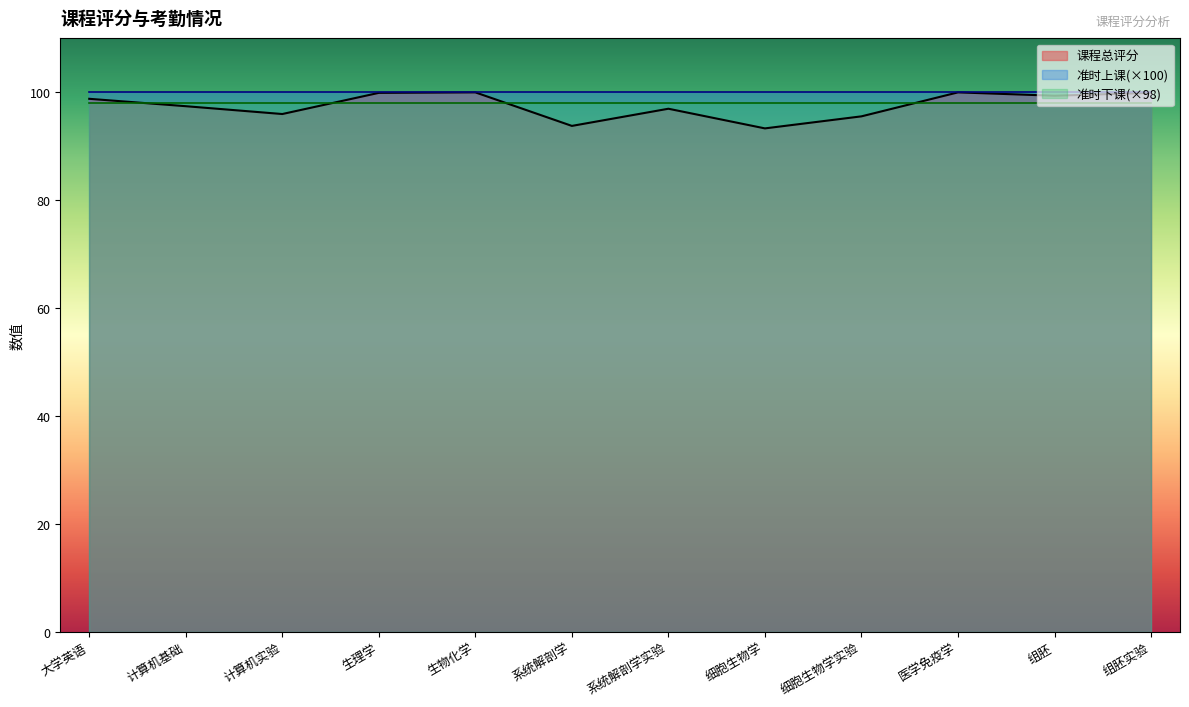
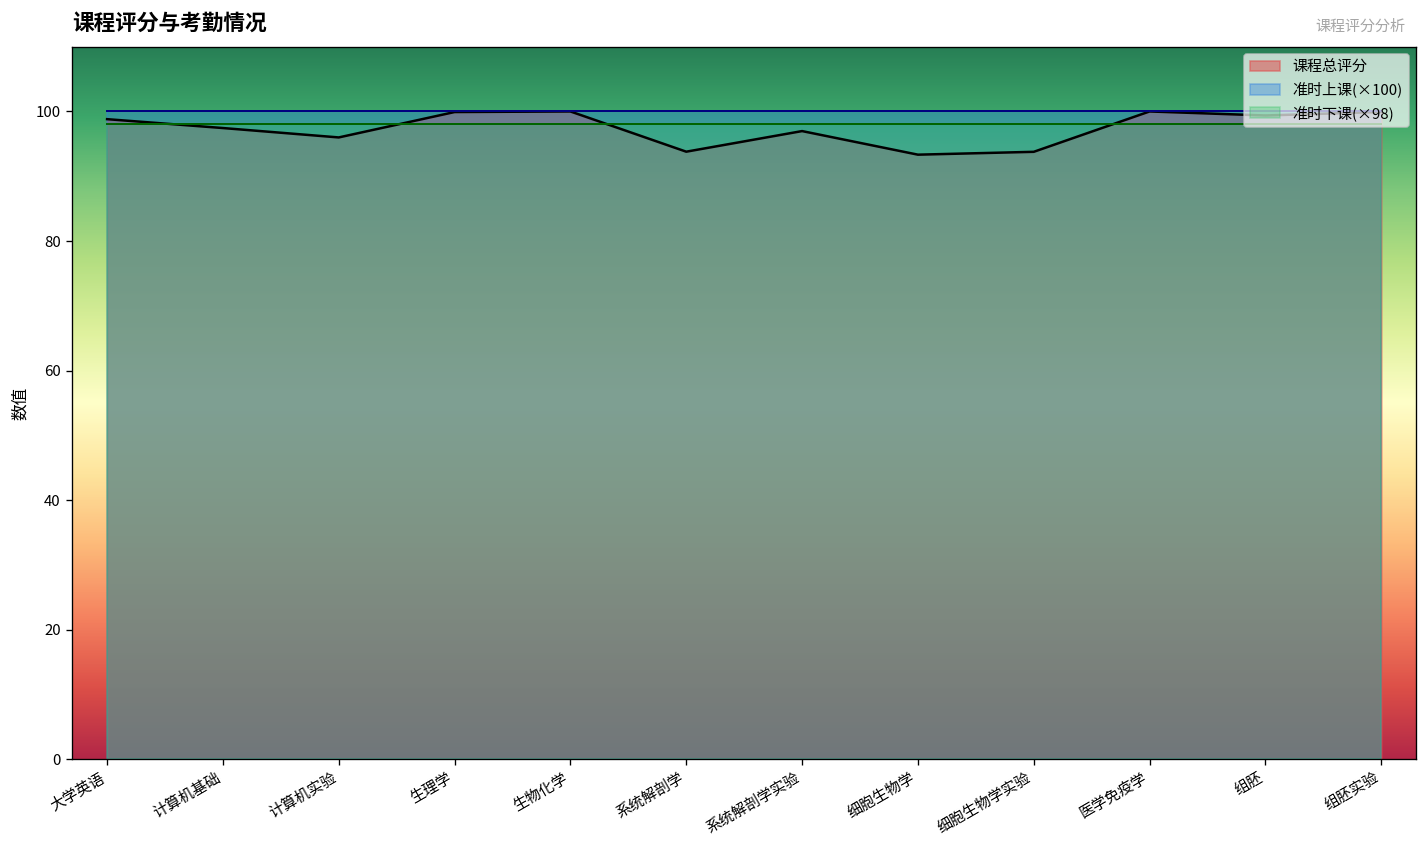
  {
    "课程总评分": {
      "大学英语": 99,
      "计算机基础": 97,
      "计算机实验": 96,
      "系统解剖学": 94,
      "系统解剖学实验": 97,
      "细胞生物学": 93,
-     "细胞生物学实验": 96
+     "细胞生物学实验": 94
    },
    "准时上课(×100)": {
      "大学英语": 100,
      "计算机基础": 100,
      "计算机实验": 100,
      "系统解剖学": 100,
      "系统解剖学实验": 100,
      "细胞生物学": 100,
      "细胞生物学实验": 100
    },
    "准时下课(×98)": {
      "大学英语": 98,
      "计算机基础": 98,
      "计算机实验": 98,
      "生理学": 98,
      "生物化学": 98,
      "系统解剖学": 98,
      "系统解剖学实验": 98,
      "细胞生物学": 98,
      "细胞生物学实验": 98,
      "医学免疫学": 98
    }
  }
